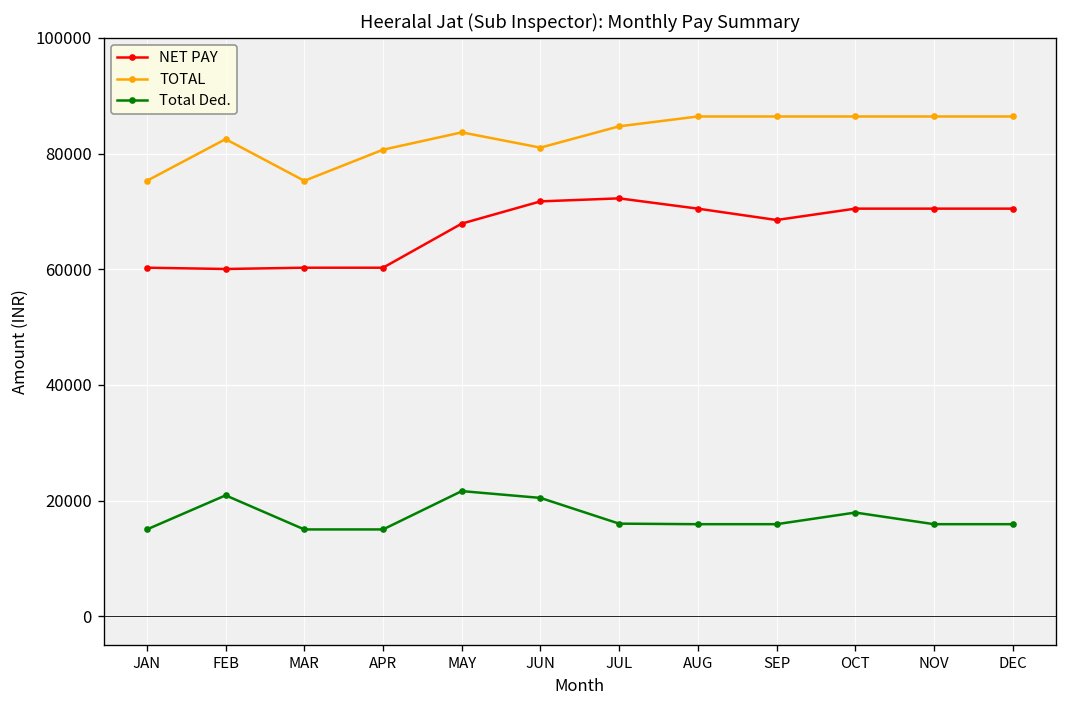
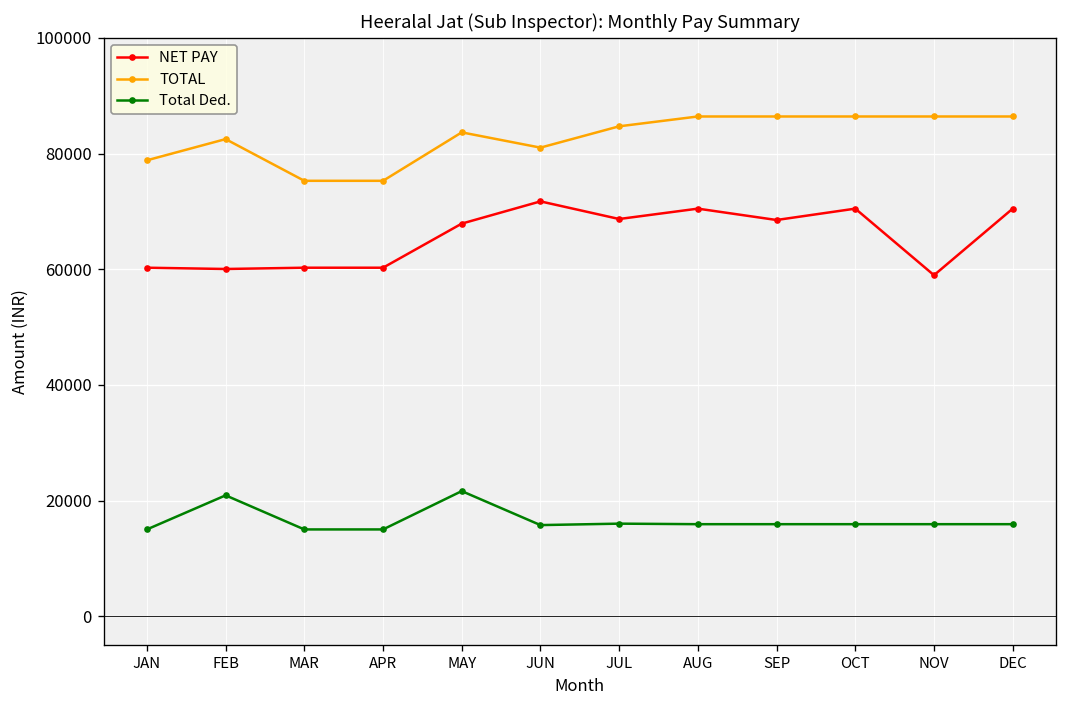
  {
    "NET PAY": {
      "JAN": 60000,
      "FEB": 60000,
      "MAR": 60000,
      "APR": 60000,
      "MAY": 68000,
      "JUN": 72000,
-     "JUL": 72000,
+     "JUL": 69000,
      "AUG": 70000,
      "SEP": 69000,
      "OCT": 70000,
-     "NOV": 70000,
+     "NOV": 59000,
      "DEC": 70000
    },
    "TOTAL": {
-     "JAN": 75000,
+     "JAN": 79000,
      "FEB": 82000,
      "MAR": 75000,
-     "APR": 81000,
+     "APR": 75000,
      "MAY": 84000,
      "JUN": 81000,
      "JUL": 85000,
      "AUG": 86000,
      "SEP": 86000,
      "OCT": 86000,
      "NOV": 86000,
      "DEC": 86000
    },
    "Total Ded.": {
      "JAN": 15000,
      "FEB": 21000,
      "MAR": 15000,
      "APR": 15000,
      "MAY": 22000,
-     "JUN": 20000,
+     "JUN": 16000,
      "JUL": 16000,
      "AUG": 16000,
      "SEP": 16000,
-     "OCT": 18000,
+     "OCT": 16000,
      "NOV": 16000,
      "DEC": 16000
    }
  }
